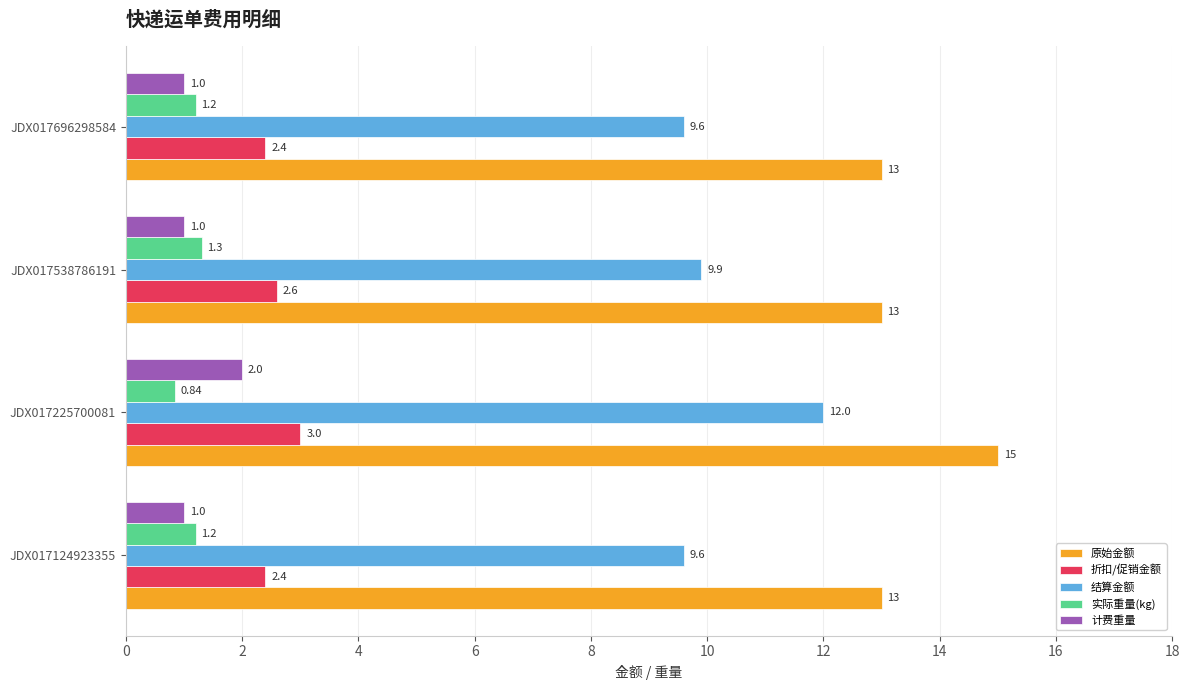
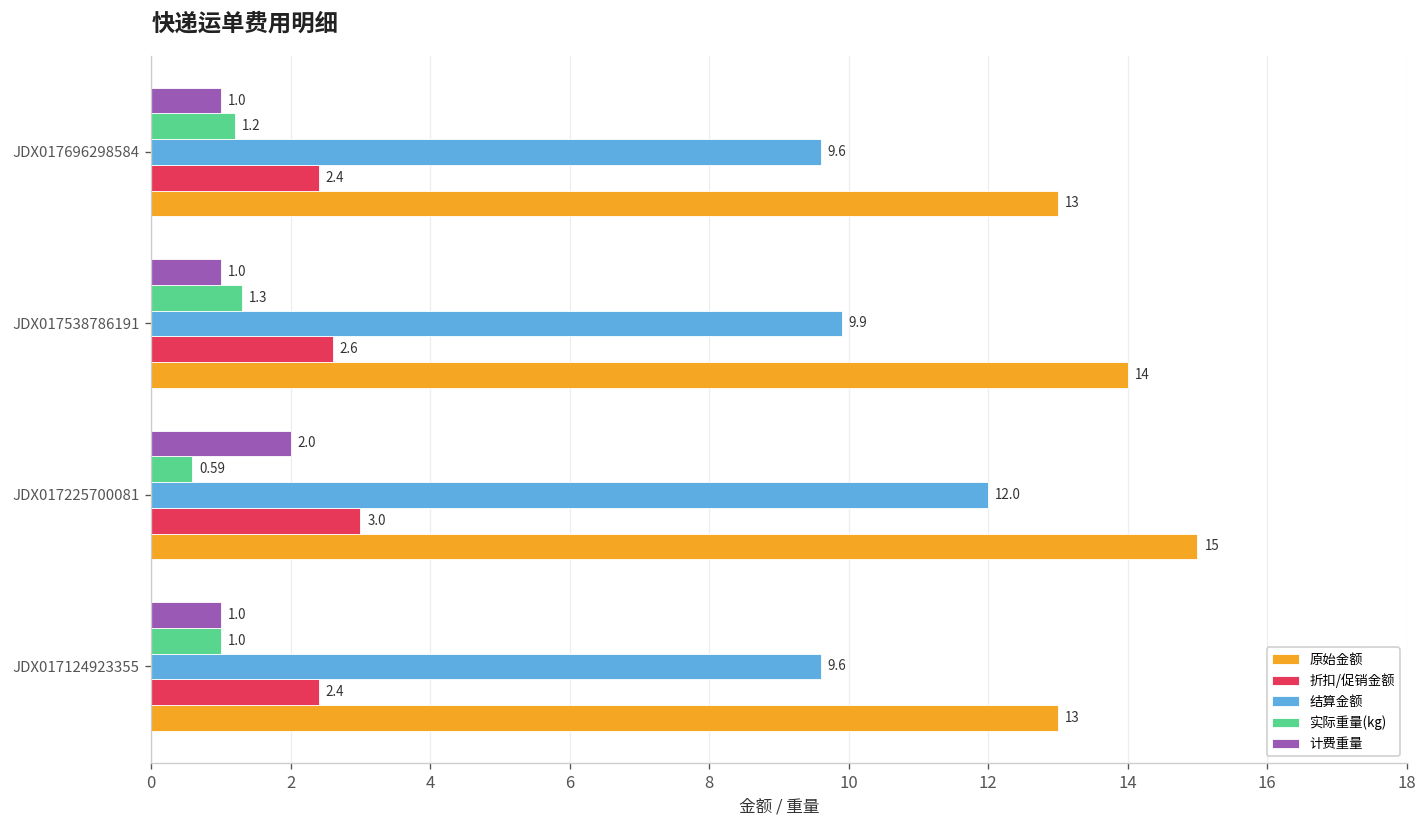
  {
    "原始金额": {
      "JDX017696298584": 13,
-     "JDX017538786191": 13,
+     "JDX017538786191": 14,
      "JDX017225700081": 15,
      "JDX017124923355": 13
    },
    "折扣/促销金额": {
      "JDX017696298584": 2.4,
      "JDX017538786191": 2.6,
      "JDX017225700081": 3.0,
      "JDX017124923355": 2.4
    },
    "结算金额": {
      "JDX017696298584": 9.6,
      "JDX017538786191": 9.9,
      "JDX017225700081": 12.0,
      "JDX017124923355": 9.6
    },
    "实际重量(kg)": {
      "JDX017696298584": 1.2,
      "JDX017538786191": 1.3,
-     "JDX017225700081": 0.84,
-     "JDX017124923355": 1.2
+     "JDX017225700081": 0.59,
+     "JDX017124923355": 1.0
    },
    "计费重量": {
      "JDX017696298584": 1.0,
      "JDX017538786191": 1.0,
      "JDX017225700081": 2.0,
      "JDX017124923355": 1.0
    }
  }
